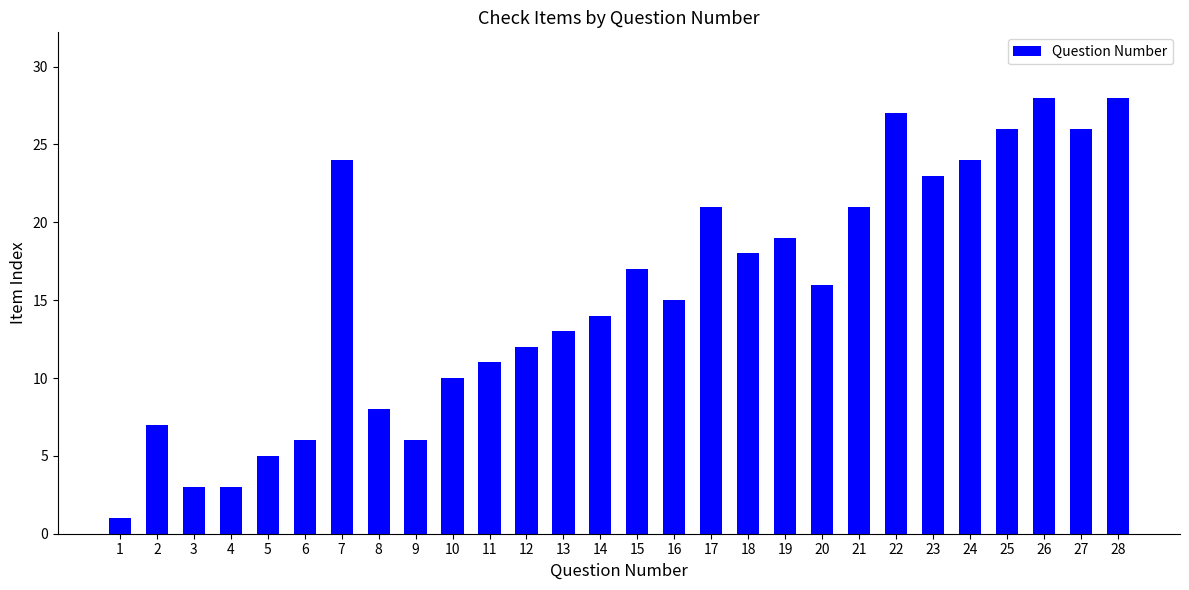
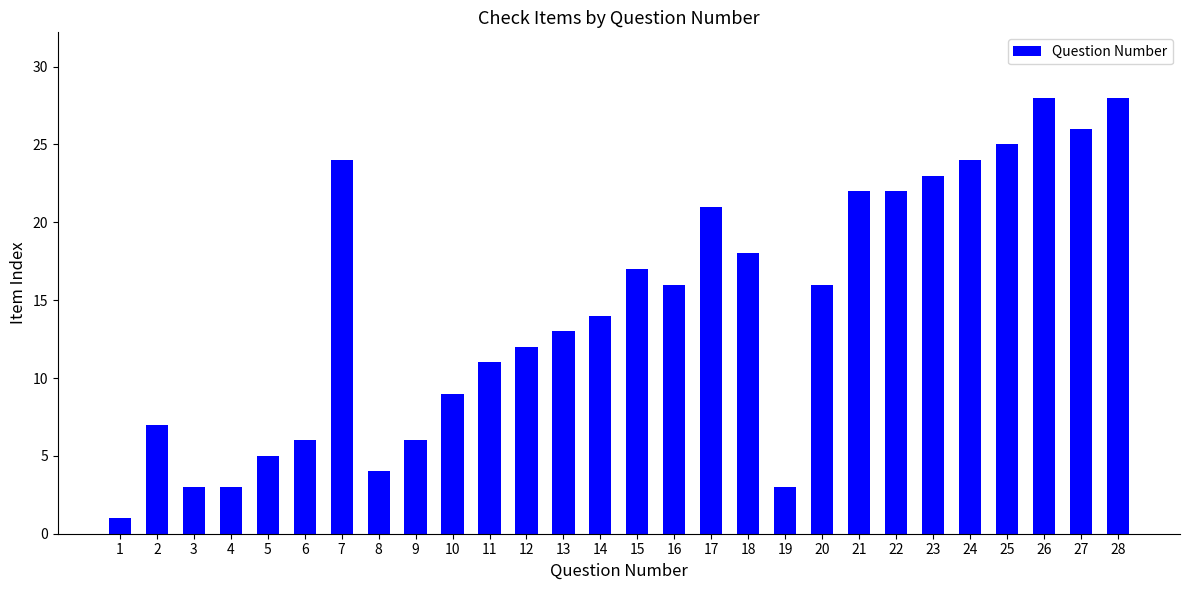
  {
    "1": 1,
    "2": 7,
    "3": 3,
    "4": 3,
    "5": 5,
    "6": 6,
    "7": 24,
-   "8": 8,
+   "8": 4,
    "9": 6,
-   "10": 10,
+   "10": 9,
    "11": 11,
    "12": 12,
    "13": 13,
    "14": 14,
    "15": 17,
-   "16": 15,
+   "16": 16,
    "17": 21,
    "18": 18,
-   "19": 19,
+   "19": 3,
    "20": 16,
-   "21": 21,
-   "22": 27,
+   "21": 22,
+   "22": 22,
    "23": 23,
    "24": 24,
-   "25": 26,
+   "25": 25,
    "26": 28,
    "27": 26,
    "28": 28
  }
